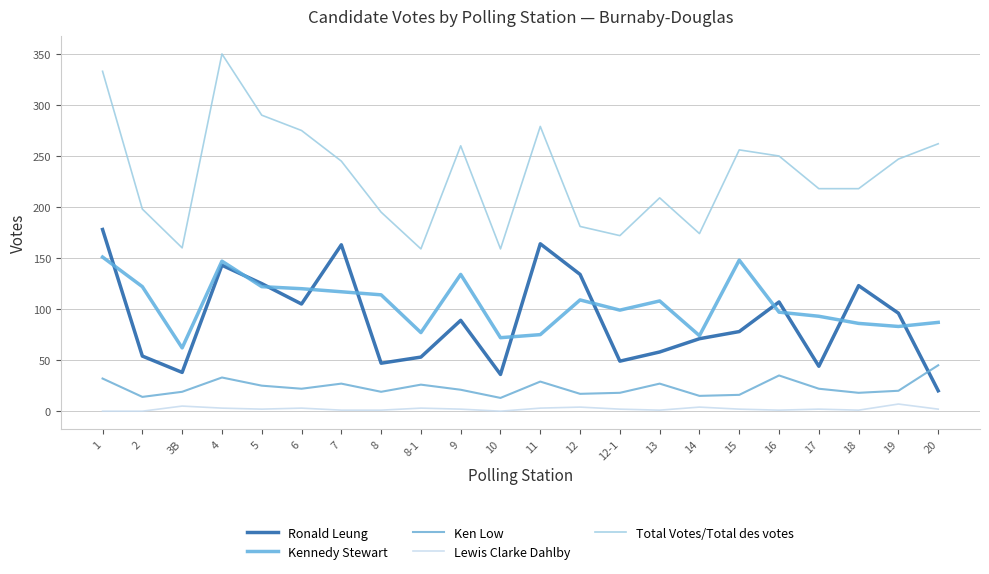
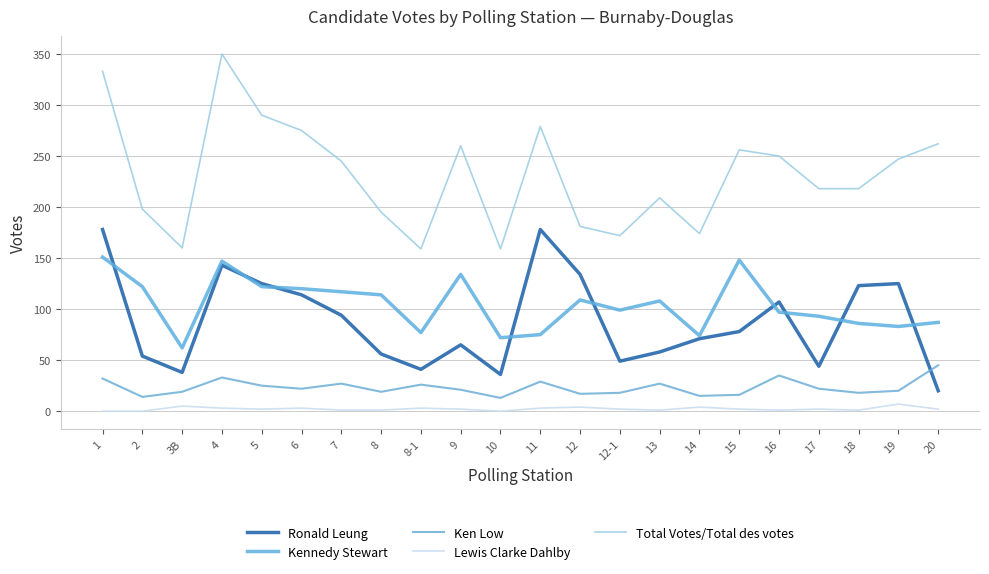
  {
    "Ronald Leung": {
      "1": 178,
      "2": 54,
      "3B": 38,
      "4": 143,
      "5": 125,
-     "6": 105,
-     "7": 163,
-     "8": 47,
-     "8-1": 53,
-     "9": 89,
+     "6": 114,
+     "7": 94,
+     "8": 56,
+     "8-1": 41,
+     "9": 65,
      "10": 36,
-     "11": 164,
+     "11": 178,
      "12": 134,
      "12-1": 49,
      "13": 58,
      "14": 71,
      "15": 78,
      "16": 107,
      "17": 44,
      "18": 123,
-     "19": 96,
+     "19": 125,
      "20": 20
    }
  }
